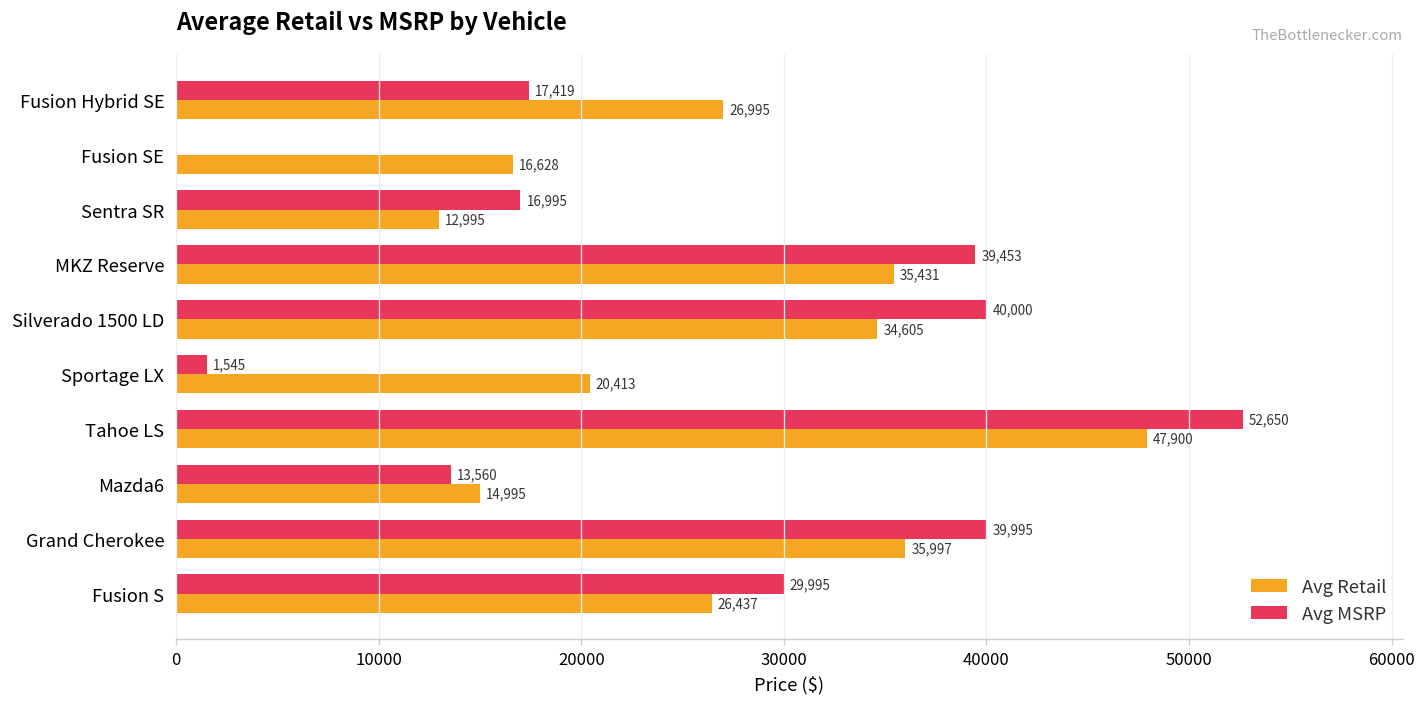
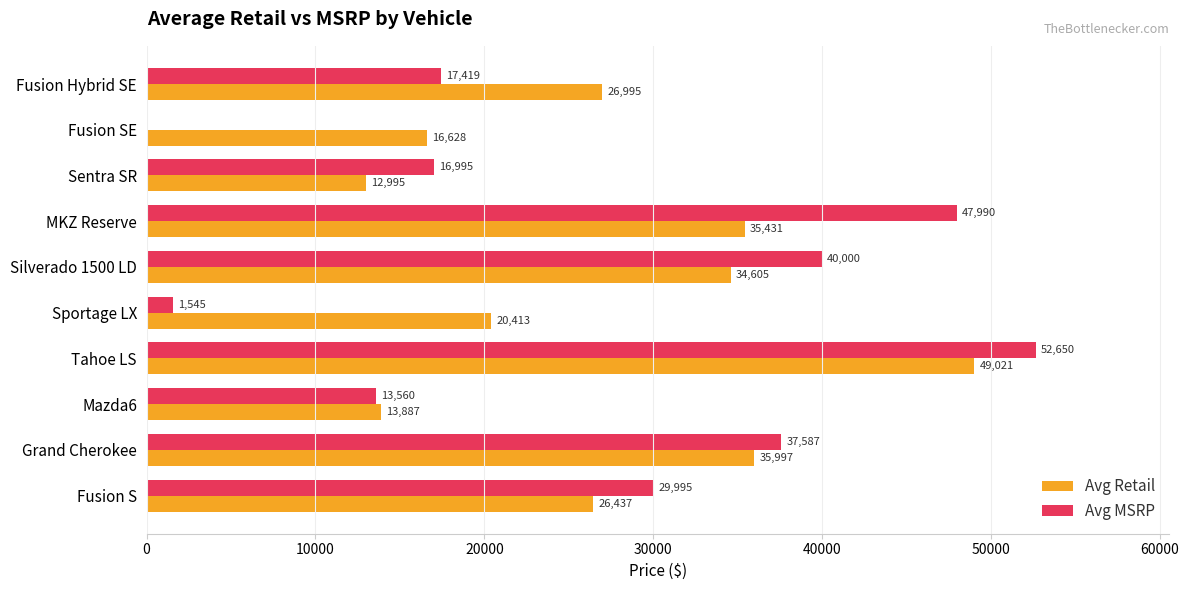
  {
    "Avg Retail": {
      "Fusion Hybrid SE": "26,995",
      "Fusion SE": "16,628",
      "Sentra SR": "12,995",
      "MKZ Reserve": "35,431",
      "Silverado 1500 LD": "34,605",
      "Sportage LX": "20,413",
-     "Tahoe LS": "47,900",
-     "Mazda6": "14,995",
+     "Tahoe LS": "49,021",
+     "Mazda6": "13,887",
      "Grand Cherokee": "35,997",
      "Fusion S": "26,437"
    },
    "Avg MSRP": {
      "Fusion Hybrid SE": "17,419",
      "Sentra SR": "16,995",
-     "MKZ Reserve": "39,453",
+     "MKZ Reserve": "47,990",
      "Silverado 1500 LD": "40,000",
      "Sportage LX": "1,545",
      "Tahoe LS": "52,650",
      "Mazda6": "13,560",
-     "Grand Cherokee": "39,995",
+     "Grand Cherokee": "37,587",
      "Fusion S": "29,995"
    }
  }
